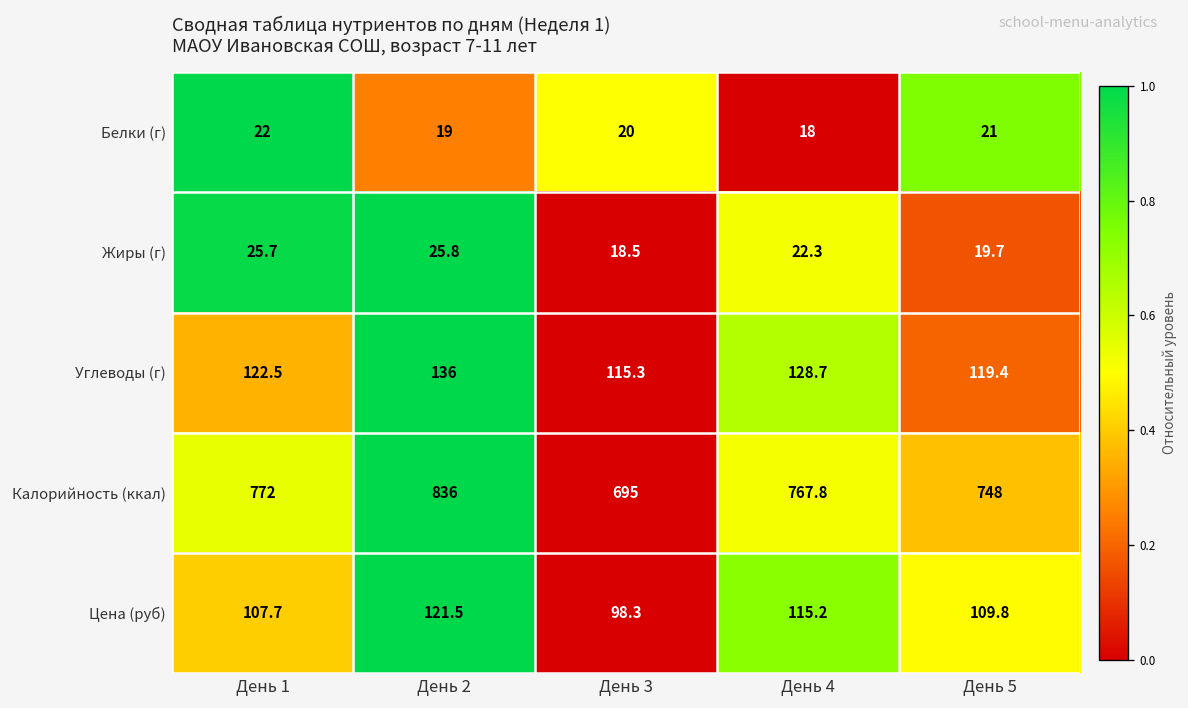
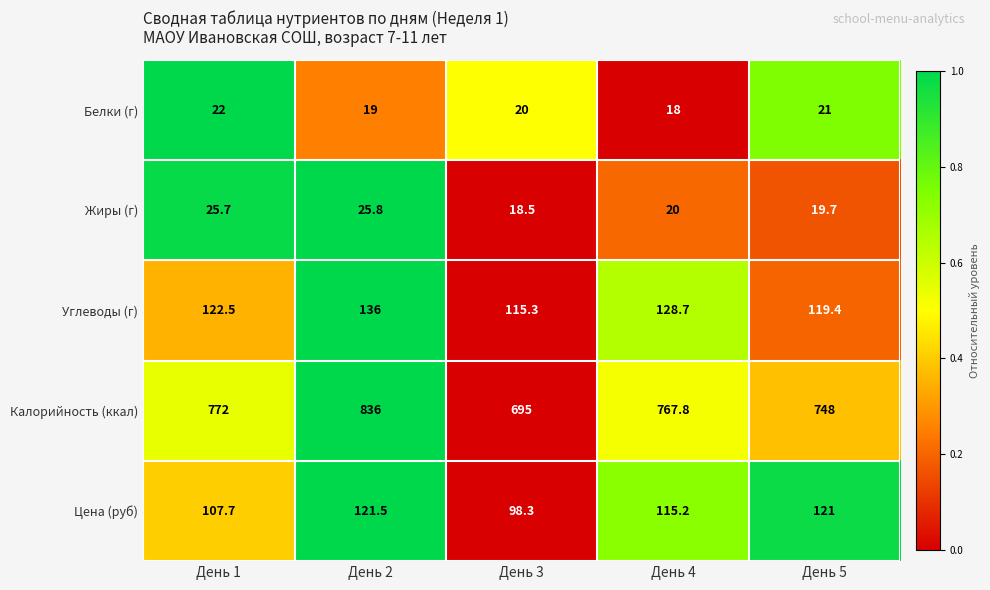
  {
    "Белки (г)": {
      "День 1": 22,
      "День 2": 19,
      "День 3": 20,
      "День 4": 18,
      "День 5": 21
    },
    "Жиры (г)": {
      "День 1": 25.7,
      "День 2": 25.8,
      "День 3": 18.5,
-     "День 4": 22.3,
+     "День 4": 20,
      "День 5": 19.7
    },
    "Углеводы (г)": {
      "День 1": 122.5,
      "День 2": 136,
      "День 3": 115.3,
      "День 4": 128.7,
      "День 5": 119.4
    },
    "Калорийность (ккал)": {
      "День 1": 772,
      "День 2": 836,
      "День 3": 695,
      "День 4": 767.8,
      "День 5": 748
    },
    "Цена (руб)": {
      "День 1": 107.7,
      "День 2": 121.5,
      "День 3": 98.3,
      "День 4": 115.2,
-     "День 5": 109.8
+     "День 5": 121
    }
  }
